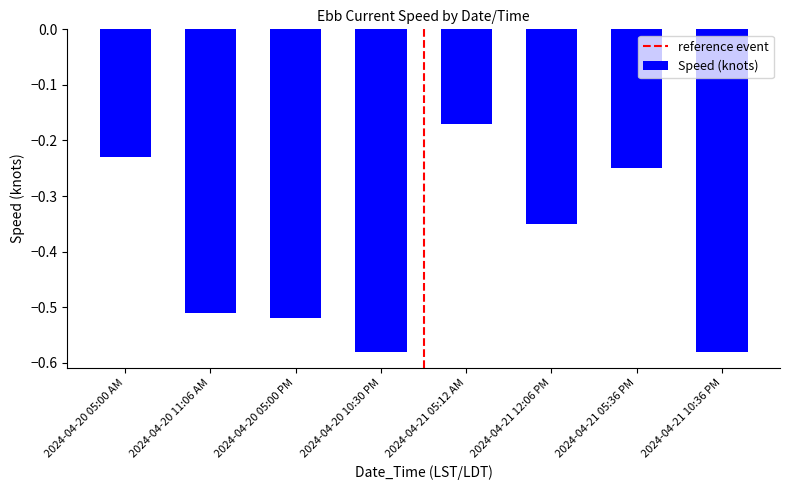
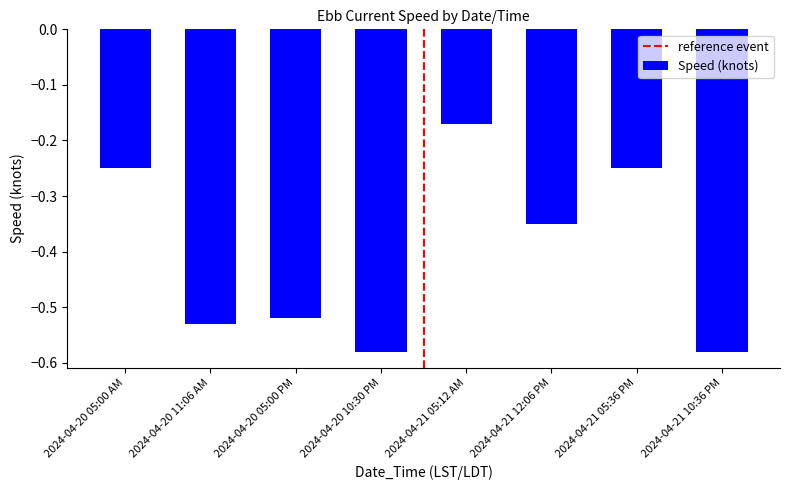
  {
-   "2024-04-20 05:00 AM": -0.23,
-   "2024-04-20 11:06 AM": -0.51,
+   "2024-04-20 05:00 AM": -0.25,
+   "2024-04-20 11:06 AM": -0.53,
    "2024-04-20 05:00 PM": -0.52,
    "2024-04-20 10:30 PM": -0.58,
    "2024-04-21 05:12 AM": -0.17,
    "2024-04-21 12:06 PM": -0.35,
    "2024-04-21 05:36 PM": -0.25,
    "2024-04-21 10:36 PM": -0.58
  }
